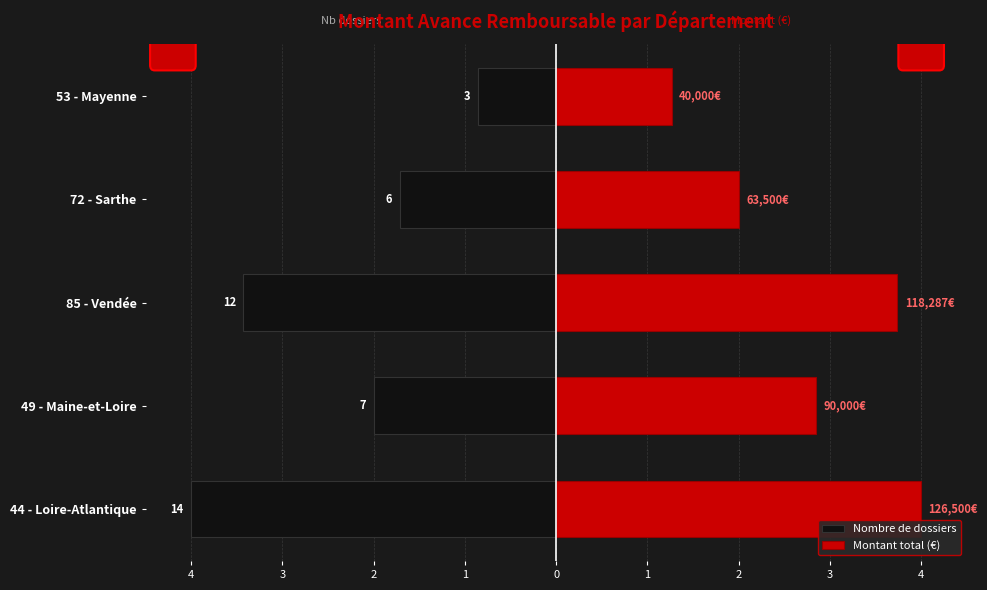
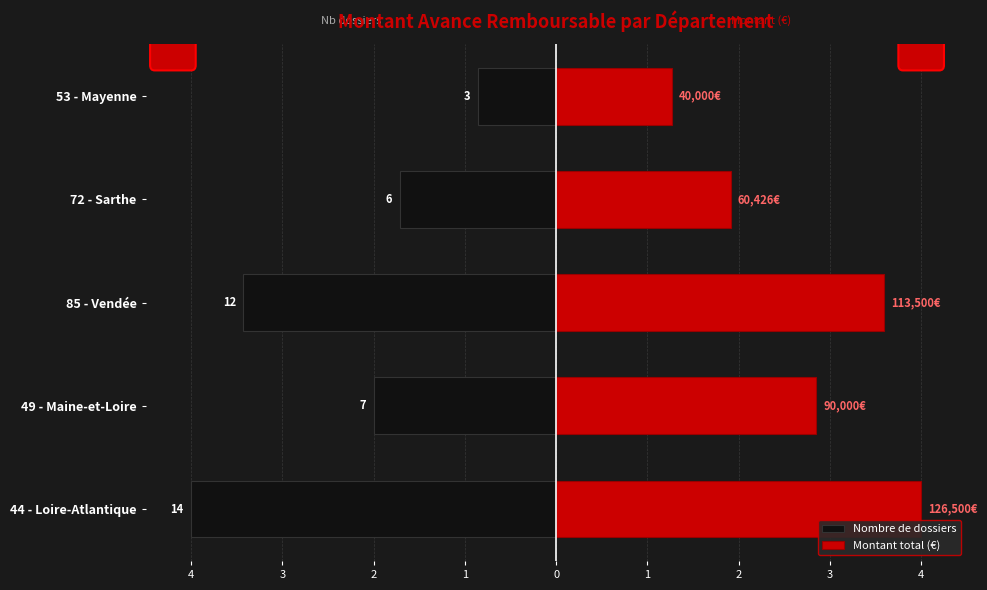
  {
    "Montant total (€)": {
-     "72 - Sarthe": "63,500€",
-     "85 - Vendée": "118,287€"
+     "72 - Sarthe": "60,426€",
+     "85 - Vendée": "113,500€"
    }
  }
